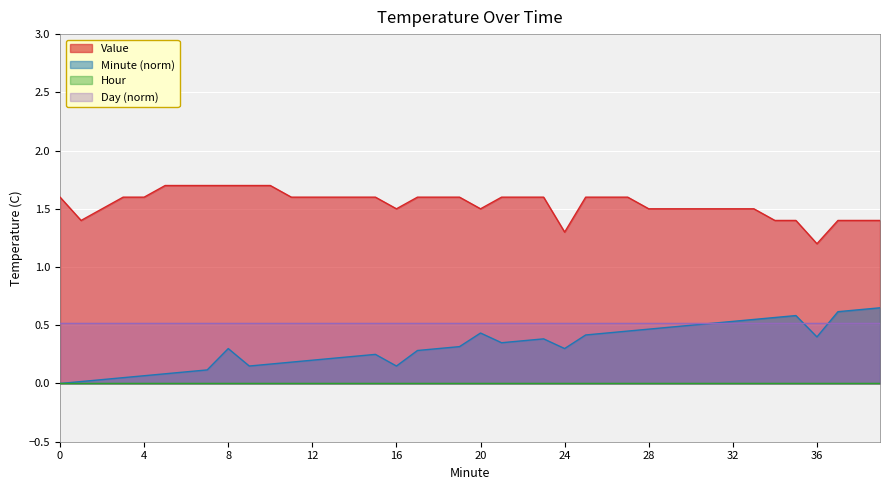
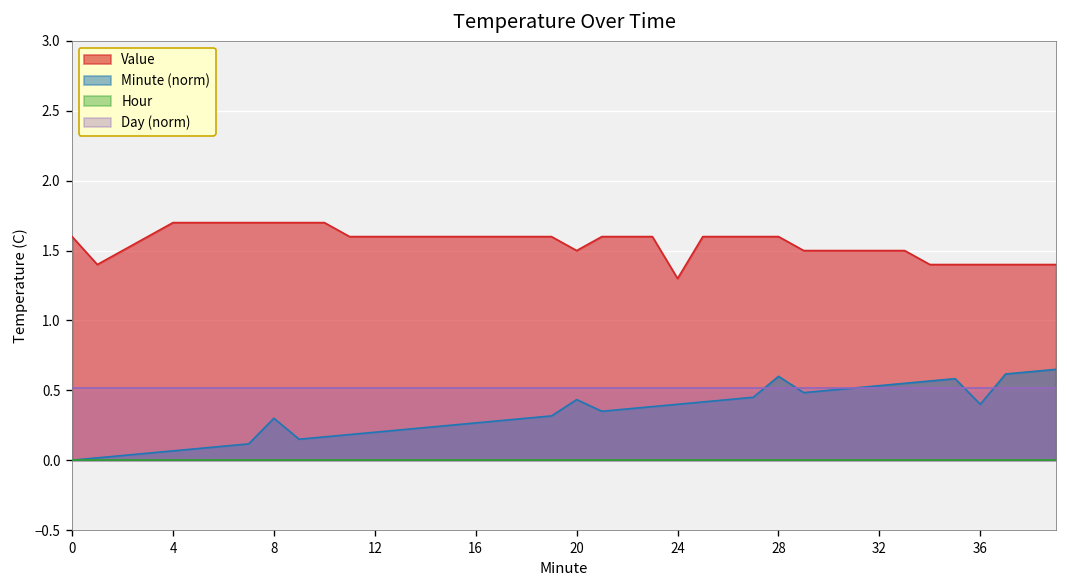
  {
    "Value": {
      "0": 1.6,
-     "4": 1.6,
+     "4": 1.7,
      "8": 1.7,
      "12": 1.6,
-     "16": 1.5,
+     "16": 1.6,
      "20": 1.5,
      "24": 1.3,
-     "28": 1.5,
+     "28": 1.6,
      "32": 1.5,
-     "36": 1.2
+     "36": 1.4
    },
    "Minute (norm)": {
      "4": 0.07,
      "8": 0.30,
      "12": 0.20,
-     "16": 0.15,
+     "16": 0.27,
      "20": 0.43,
-     "24": 0.30,
-     "28": 0.47,
+     "24": 0.40,
+     "28": 0.60,
      "36": 0.40
    },
    "Hour": {
      "4": 0.00,
      "8": 0.00,
      "12": 0.00,
      "16": 0.00,
      "20": 0.00,
      "24": 0.00,
      "28": 0.00,
      "32": 0.00,
      "36": 0.00
    },
    "Day (norm)": {
      "0": 0.52,
      "4": 0.52,
      "8": 0.52,
      "12": 0.52,
      "16": 0.52,
      "20": 0.52,
      "24": 0.52,
      "28": 0.52,
      "36": 0.52
    }
  }
